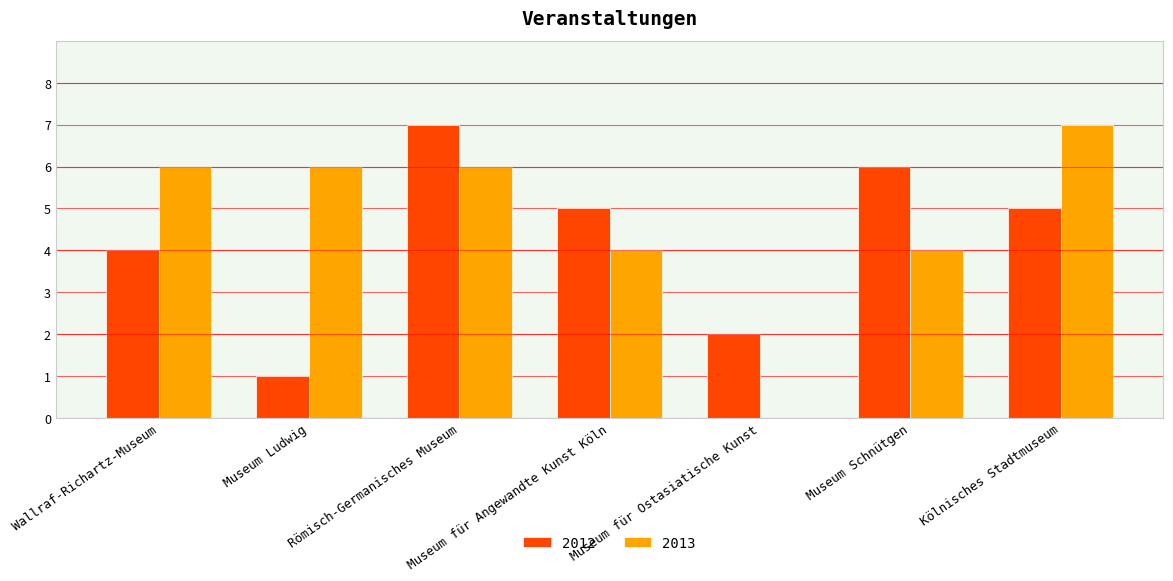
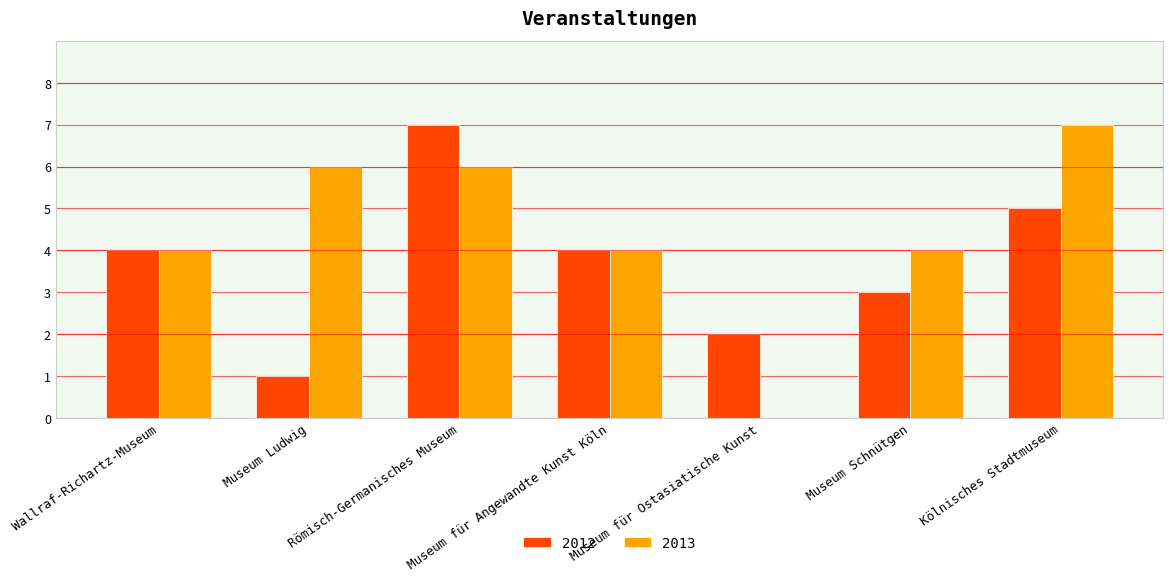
  {
    "2012": {
      "Wallraf-Richartz-Museum": 4,
      "Museum Ludwig": 1,
      "Römisch-Germanisches Museum": 7,
-     "Museum für Angewandte Kunst Köln": 5,
+     "Museum für Angewandte Kunst Köln": 4,
      "Museum für Ostasiatische Kunst": 2,
-     "Museum Schnütgen": 6,
+     "Museum Schnütgen": 3,
      "Kölnisches Stadtmuseum": 5
    },
    "2013": {
-     "Wallraf-Richartz-Museum": 6,
+     "Wallraf-Richartz-Museum": 4,
      "Museum Ludwig": 6,
      "Römisch-Germanisches Museum": 6,
      "Museum für Angewandte Kunst Köln": 4,
      "Museum für Ostasiatische Kunst": 0,
      "Museum Schnütgen": 4,
      "Kölnisches Stadtmuseum": 7
    }
  }
